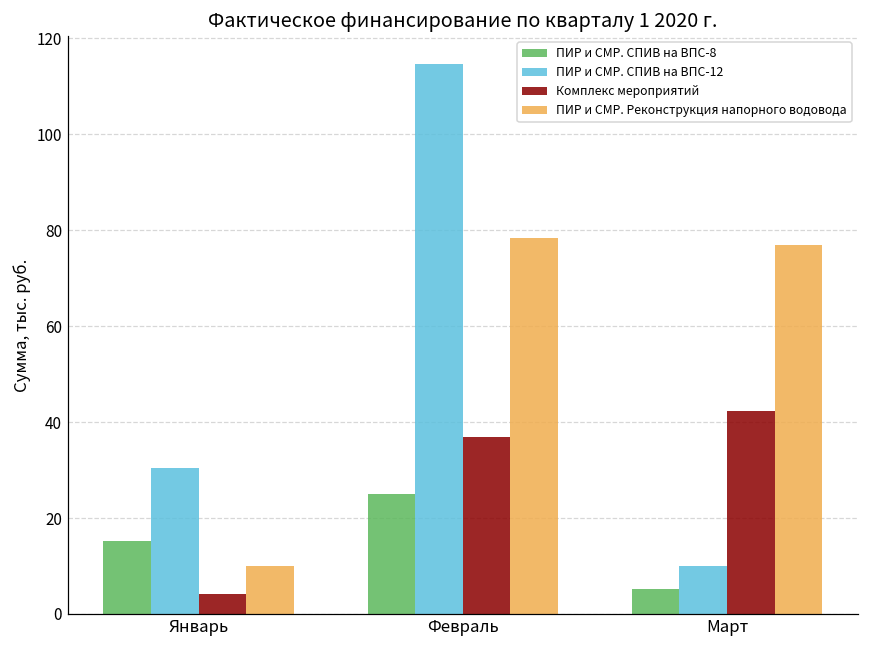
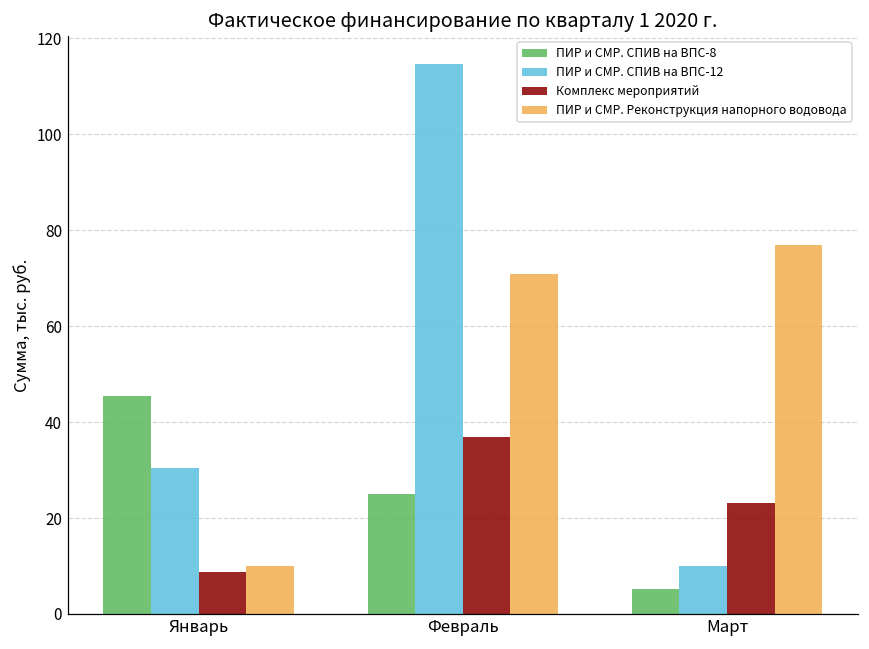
  {
    "ПИР и СМР. СПИВ на ВПС-8": {
-     "Январь": 15,
+     "Январь": 45,
      "Февраль": 25,
      "Март": 5
    },
    "ПИР и СМР. СПИВ на ВПС-12": {
      "Январь": 30,
      "Февраль": 115,
      "Март": 10
    },
    "Комплекс мероприятий": {
-     "Январь": 4,
+     "Январь": 9,
      "Февраль": 37,
-     "Март": 42
+     "Март": 23
    },
    "ПИР и СМР. Реконструкция напорного водовода": {
      "Январь": 10,
-     "Февраль": 78,
+     "Февраль": 71,
      "Март": 77
    }
  }
